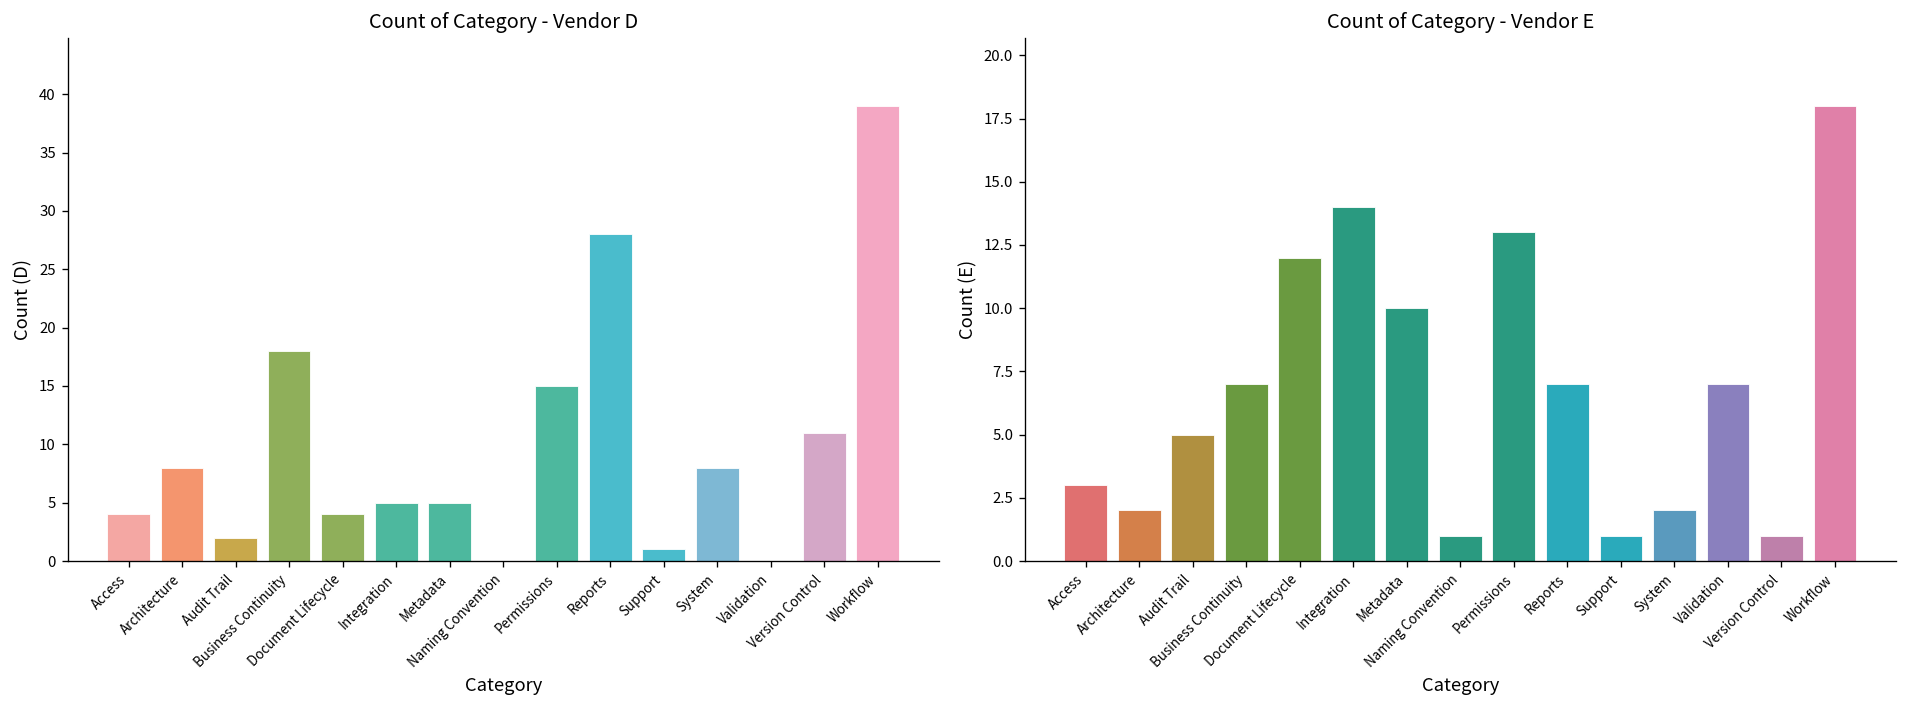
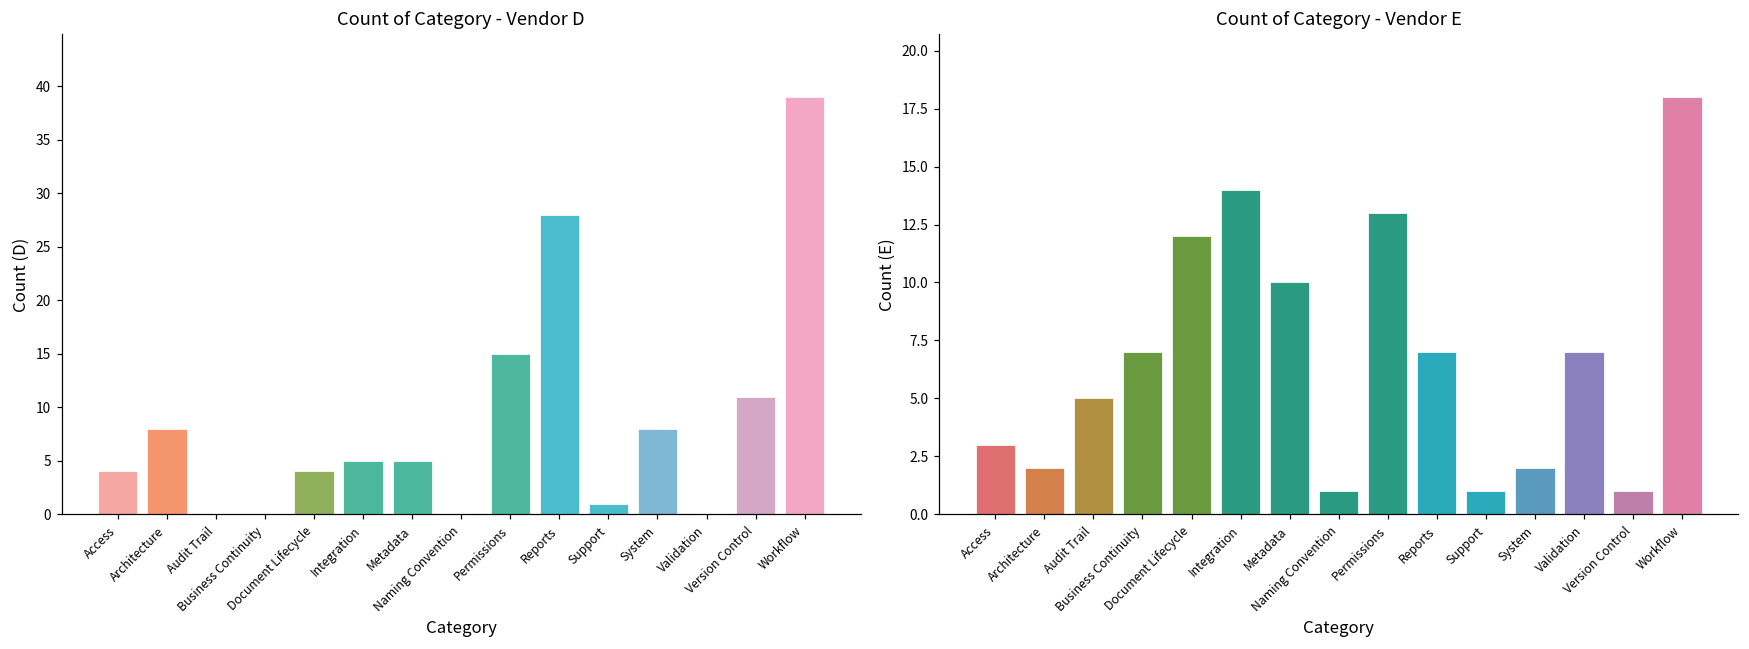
  {
    "Count of Category - Vendor D": {
      "Access": 4,
      "Architecture": 8,
-     "Audit Trail": 2,
-     "Business Continuity": 18,
+     "Audit Trail": 0,
+     "Business Continuity": 0,
      "Document Lifecycle": 4,
      "Integration": 5,
      "Metadata": 5,
      "Naming Convention": 0,
      "Permissions": 15,
      "Reports": 28,
      "Support": 1,
      "System": 8,
      "Validation": 0,
      "Version Control": 11,
      "Workflow": 39
    },
    "Count of Category - Vendor E": {
      "Access": 3.0,
      "Architecture": 2.0,
      "Audit Trail": 5.0,
      "Business Continuity": 7.0,
      "Document Lifecycle": 12.0,
      "Integration": 14.0,
      "Metadata": 10.0,
      "Naming Convention": 1.0,
      "Permissions": 13.0,
      "Reports": 7.0,
      "Support": 1.0,
      "System": 2.0,
      "Validation": 7.0,
      "Version Control": 1.0,
      "Workflow": 18.0
    }
  }
